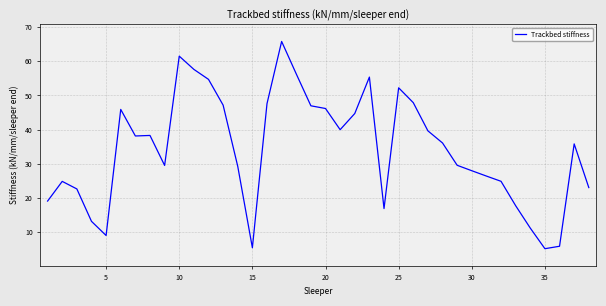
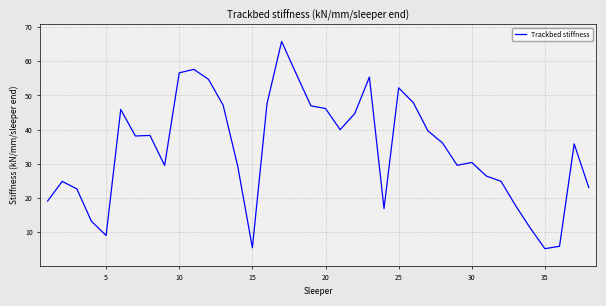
  {
    "5": 9,
-   "10": 61,
+   "10": 57,
    "15": 5,
    "20": 46,
    "25": 52,
-   "30": 28,
+   "30": 30,
    "35": 5
  }
